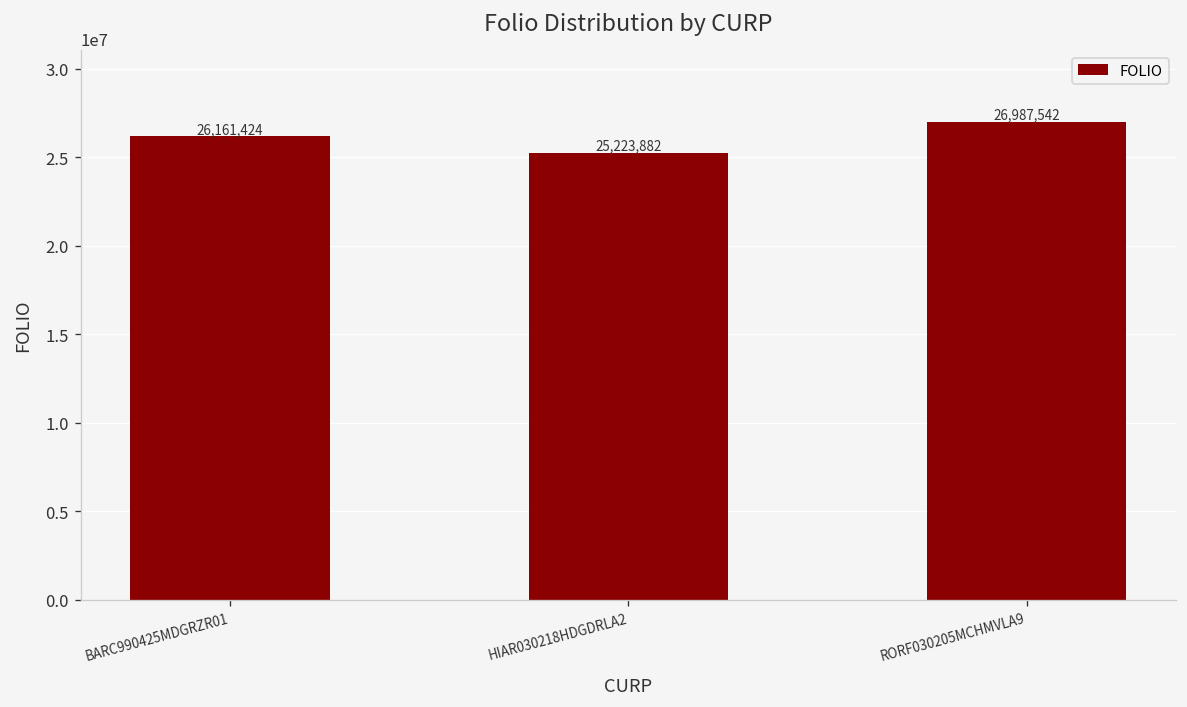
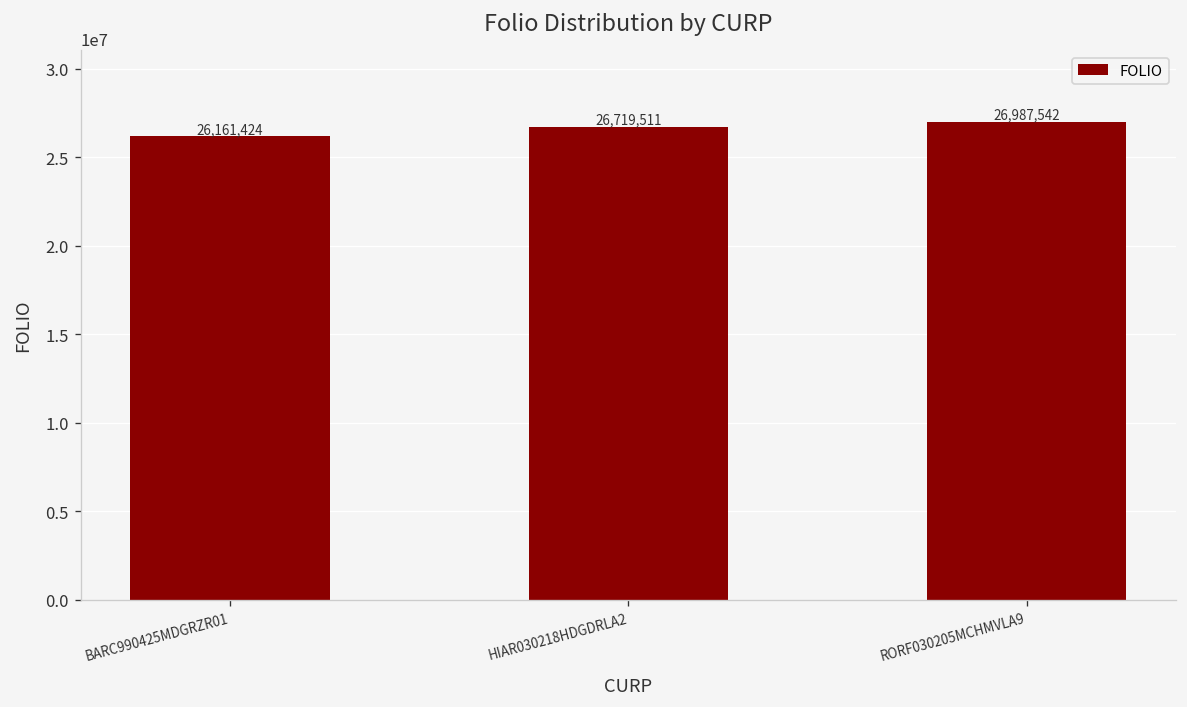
  {
    "BARC990425MDGRZR01": "26,161,424",
-   "HIAR030218HDGDRLA2": "25,223,882",
+   "HIAR030218HDGDRLA2": "26,719,511",
    "RORF030205MCHMVLA9": "26,987,542"
  }
